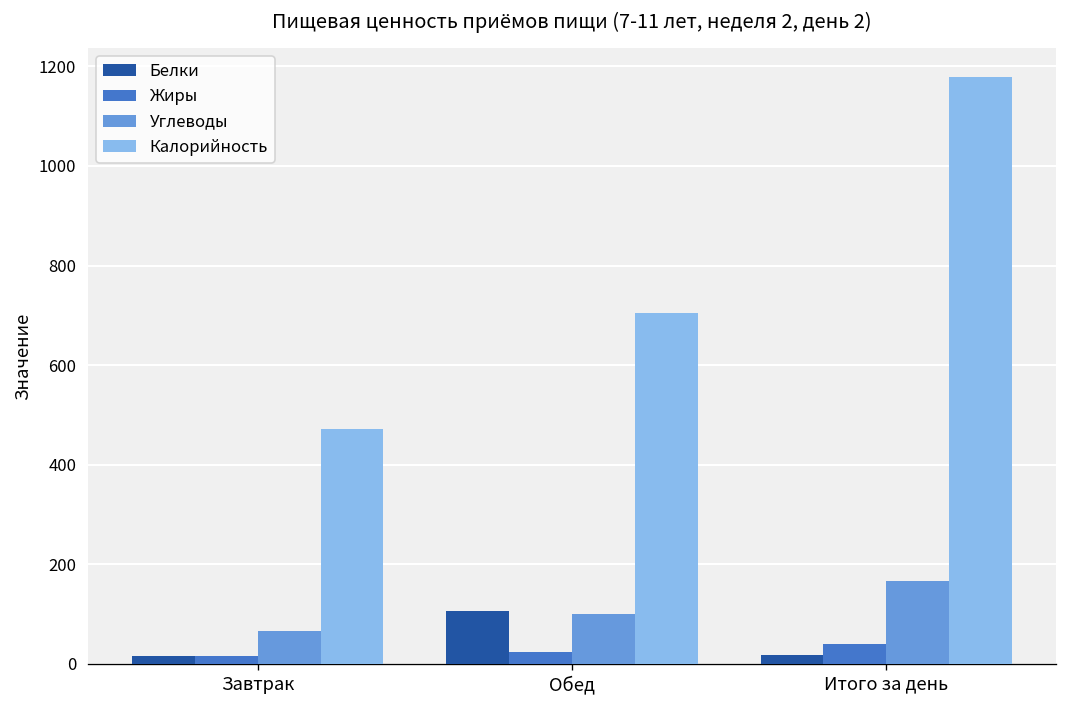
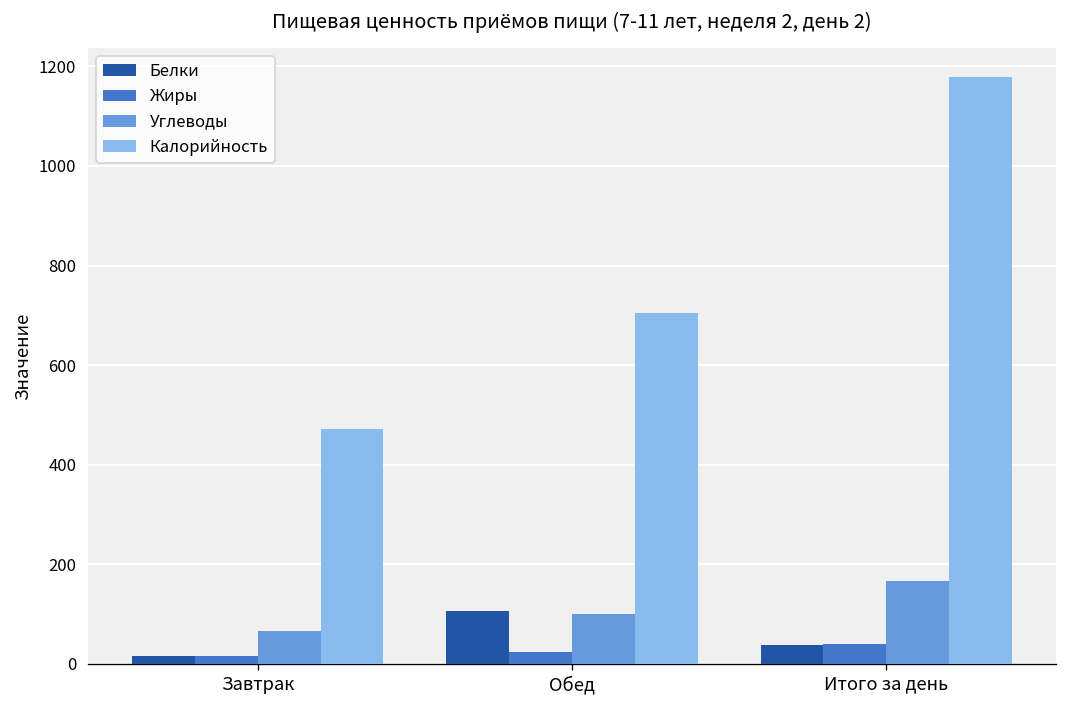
  {
    "Белки": {
      "Завтрак": 20,
      "Обед": 110,
-     "Итого за день": 20
+     "Итого за день": 40
    }
  }
